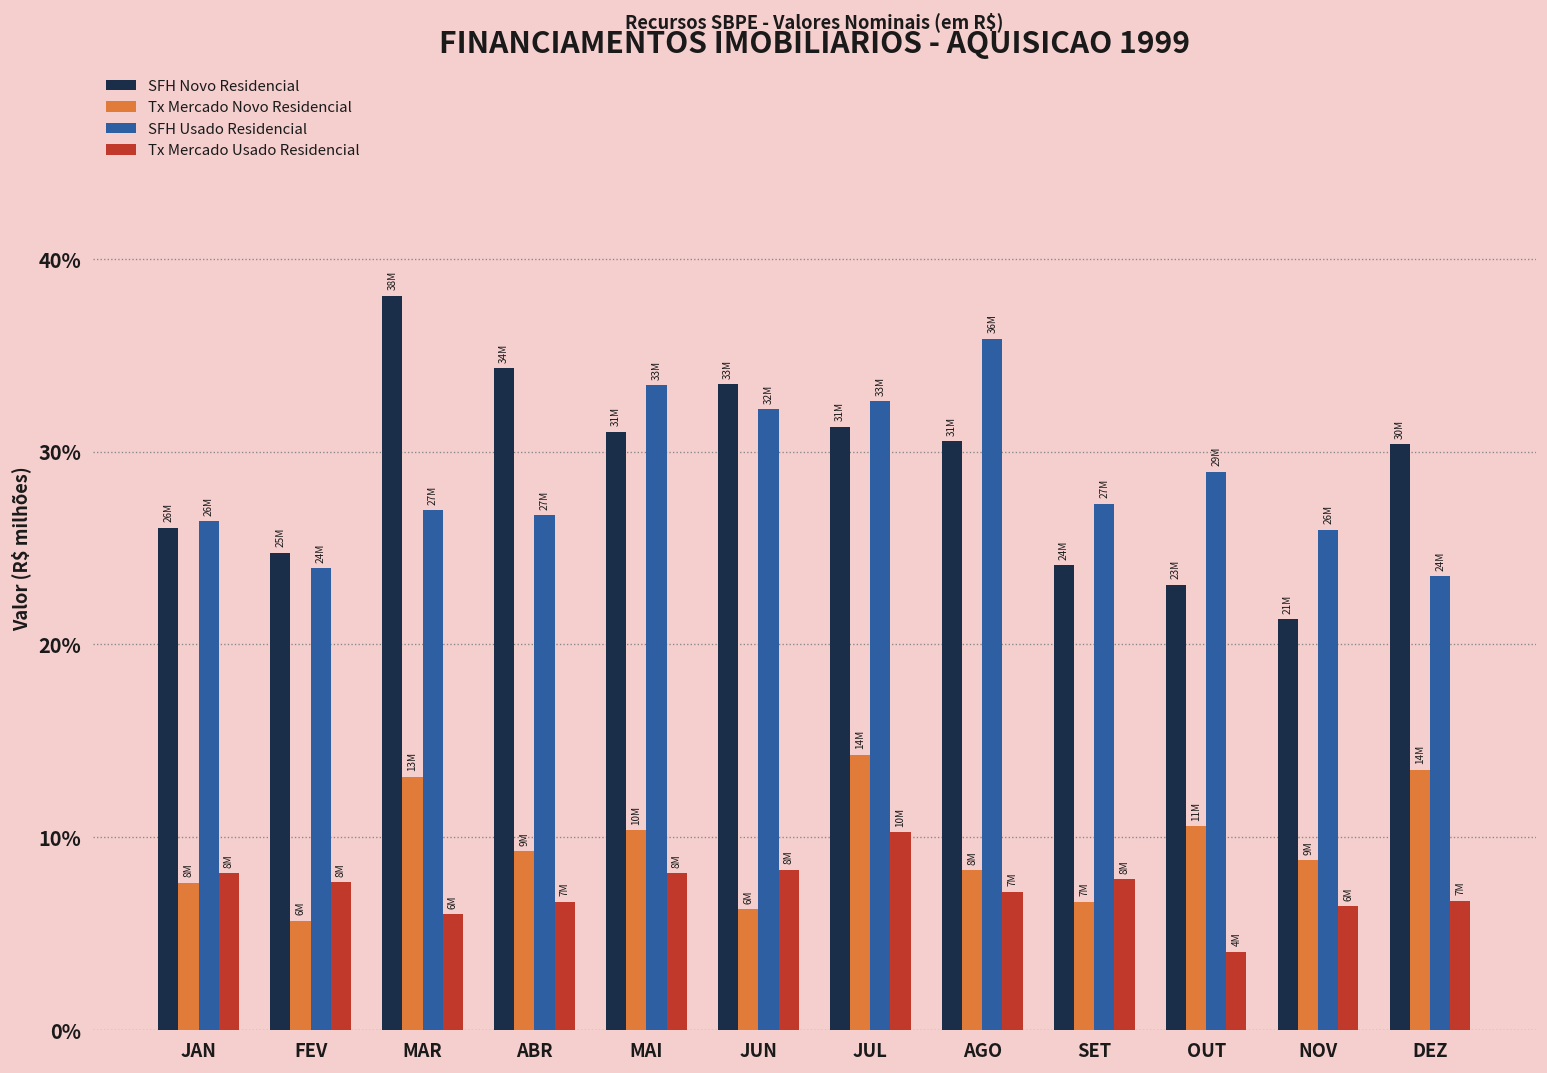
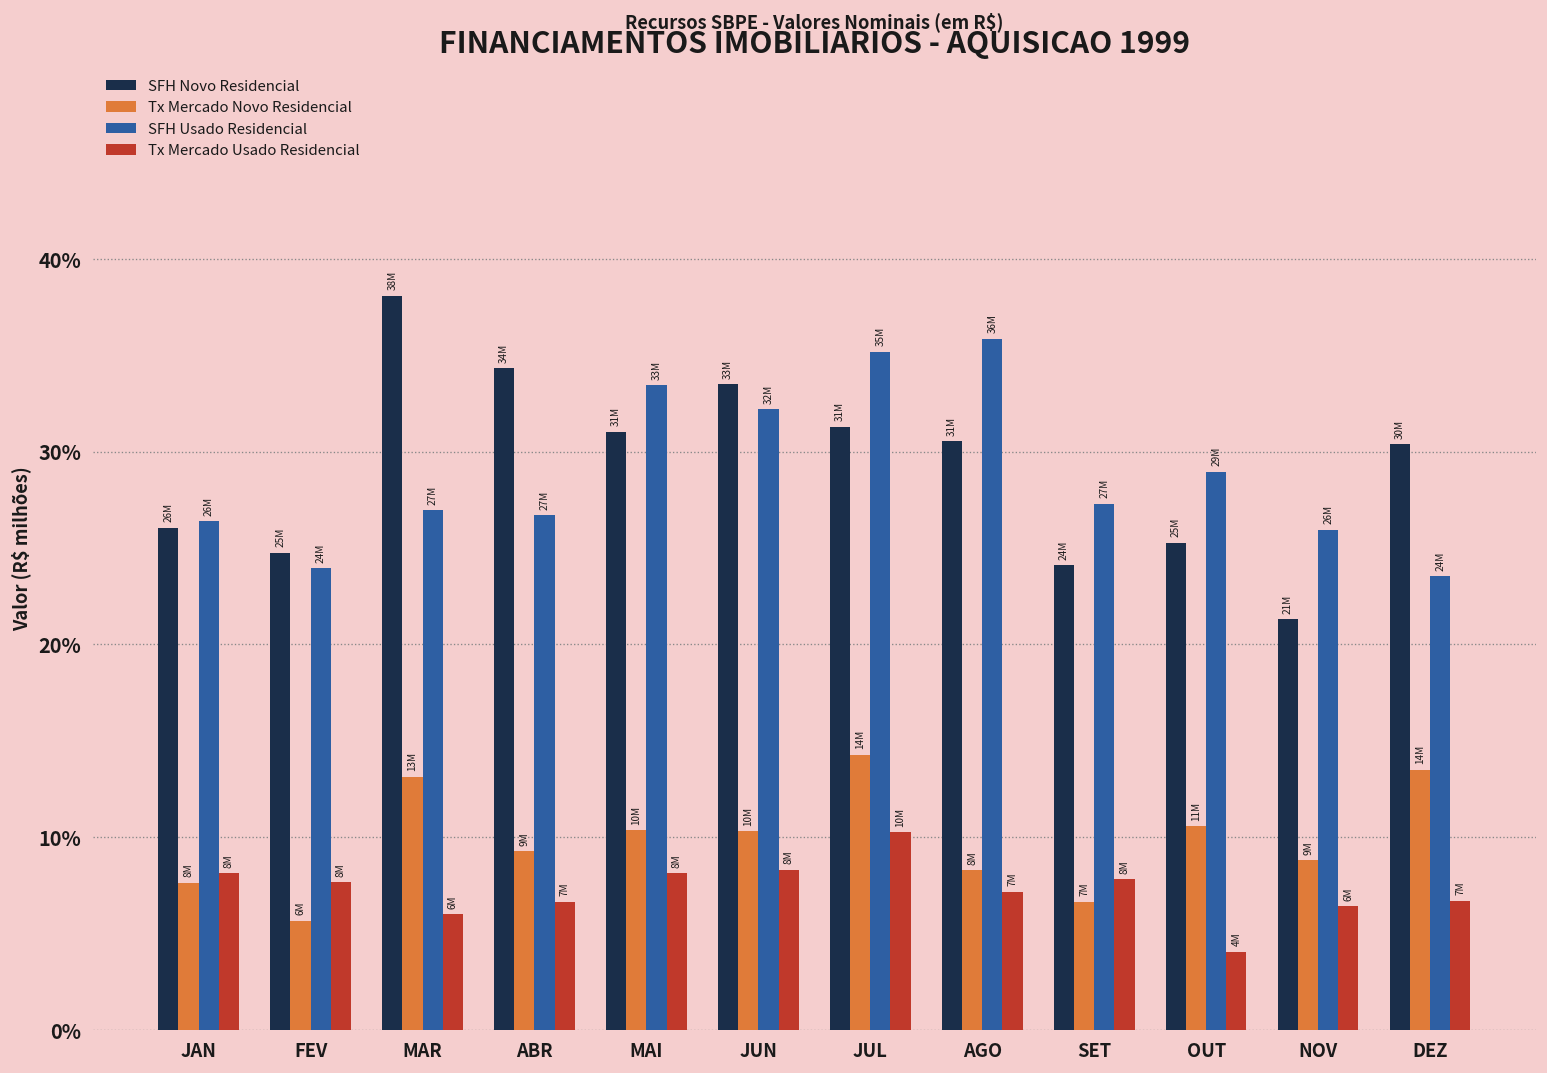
  {
    "SFH Novo Residencial": {
      "JAN": "26M",
      "FEV": "25M",
      "MAR": "38M",
      "ABR": "34M",
      "MAI": "31M",
      "JUN": "33M",
      "JUL": "31M",
      "AGO": "31M",
      "SET": "24M",
-     "OUT": "23M",
+     "OUT": "25M",
      "NOV": "21M",
      "DEZ": "30M"
    },
    "Tx Mercado Novo Residencial": {
      "JAN": "8M",
      "FEV": "6M",
      "MAR": "13M",
      "ABR": "9M",
      "MAI": "10M",
-     "JUN": "6M",
+     "JUN": "10M",
      "JUL": "14M",
      "AGO": "8M",
      "SET": "7M",
      "OUT": "11M",
      "NOV": "9M",
      "DEZ": "14M"
    },
    "SFH Usado Residencial": {
      "JAN": "26M",
      "FEV": "24M",
      "MAR": "27M",
      "ABR": "27M",
      "MAI": "33M",
      "JUN": "32M",
-     "JUL": "33M",
+     "JUL": "35M",
      "AGO": "36M",
      "SET": "27M",
      "OUT": "29M",
      "NOV": "26M",
      "DEZ": "24M"
    },
    "Tx Mercado Usado Residencial": {
      "JAN": "8M",
      "FEV": "8M",
      "MAR": "6M",
      "ABR": "7M",
      "MAI": "8M",
      "JUN": "8M",
      "JUL": "10M",
      "AGO": "7M",
      "SET": "8M",
      "OUT": "4M",
      "NOV": "6M",
      "DEZ": "7M"
    }
  }
